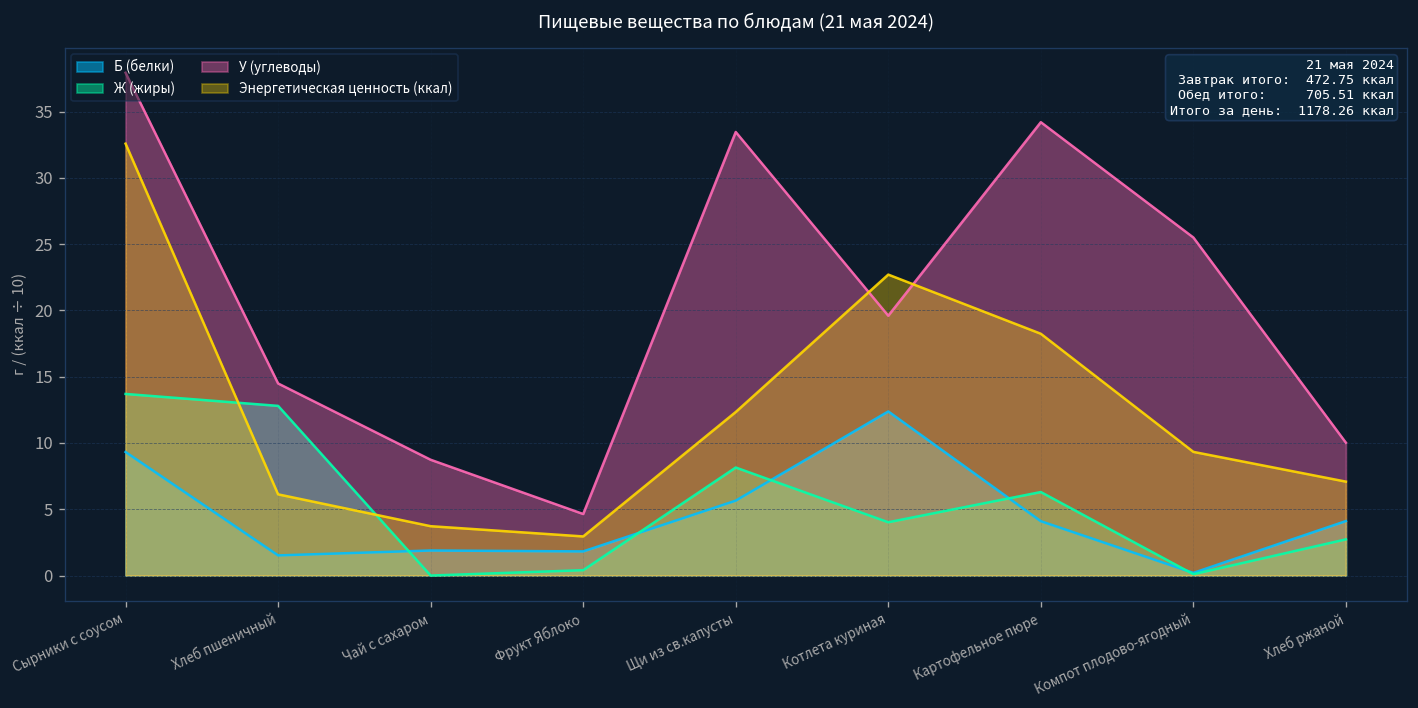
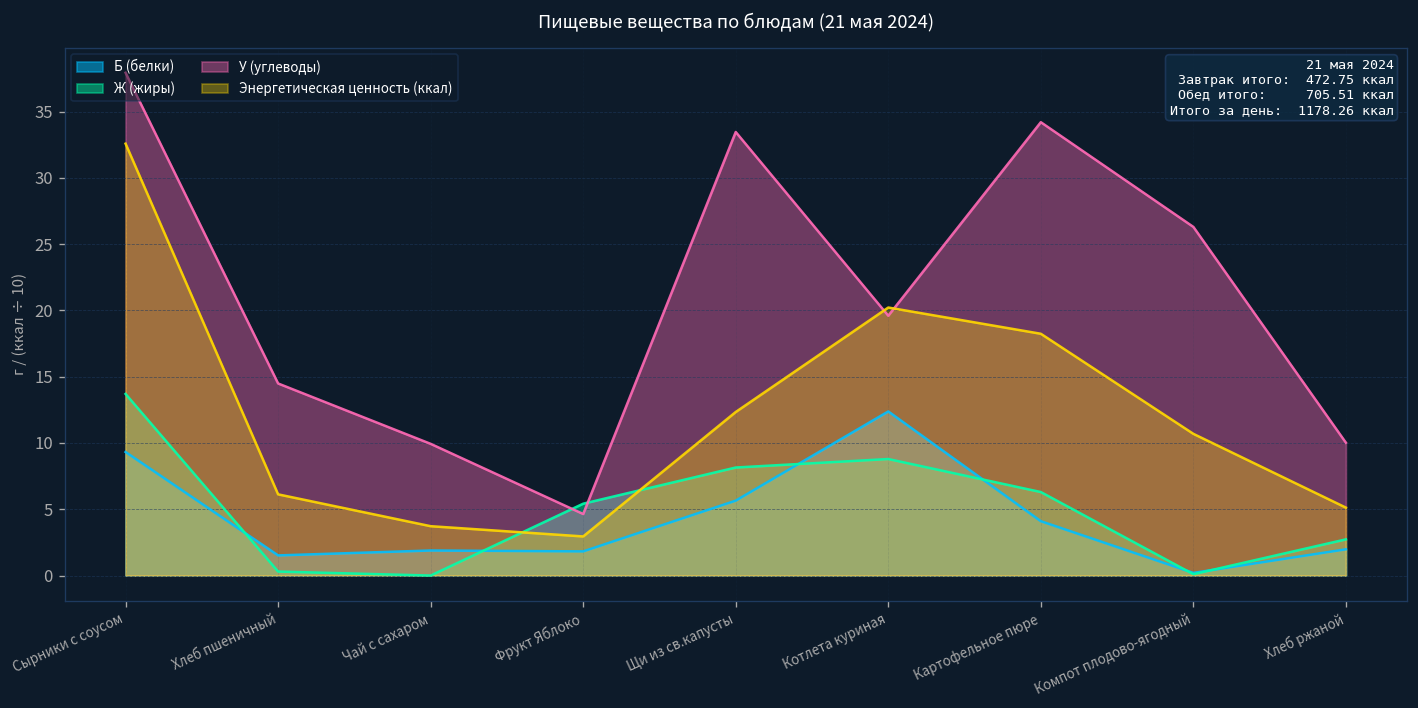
  {
    "Б (белки)": {
      "Сырники с соусом": 9.3,
      "Хлеб пшеничный": 1.5,
      "Чай с сахаром": 1.9,
      "Фрукт Яблоко": 1.8,
      "Щи из св.капусты": 5.7,
      "Котлета куриная": 12.4,
      "Картофельное пюре": 4.1,
-     "Хлеб ржаной": 4.1
+     "Хлеб ржаной": 2.0
    },
    "Ж (жиры)": {
      "Сырники с соусом": 13.7,
-     "Хлеб пшеничный": 12.8,
+     "Хлеб пшеничный": 0.3,
      "Чай с сахаром": 0.0,
-     "Фрукт Яблоко": 0.4,
+     "Фрукт Яблоко": 5.4,
      "Щи из св.капусты": 8.2,
-     "Котлета куриная": 4.0,
+     "Котлета куриная": 8.8,
      "Картофельное пюре": 6.3,
      "Хлеб ржаной": 2.7
    },
    "У (углеводы)": {
      "Хлеб пшеничный": 14.5,
-     "Чай с сахаром": 8.7,
+     "Чай с сахаром": 9.9,
      "Фрукт Яблоко": 4.6,
      "Щи из св.капусты": 33.5,
      "Котлета куриная": 19.6,
      "Картофельное пюре": 34.2,
-     "Компот плодово-ягодный": 25.5,
+     "Компот плодово-ягодный": 26.3,
      "Хлеб ржаной": 10.0
    },
    "Энергетическая ценность (ккал)": {
      "Сырники с соусом": 32.6,
      "Хлеб пшеничный": 6.1,
      "Чай с сахаром": 3.7,
      "Фрукт Яблоко": 3.0,
      "Щи из св.капусты": 12.3,
-     "Котлета куриная": 22.7,
+     "Котлета куриная": 20.2,
      "Картофельное пюре": 18.2,
-     "Компот плодово-ягодный": 9.3,
-     "Хлеб ржаной": 7.1
+     "Компот плодово-ягодный": 10.7,
+     "Хлеб ржаной": 5.1
    }
  }
